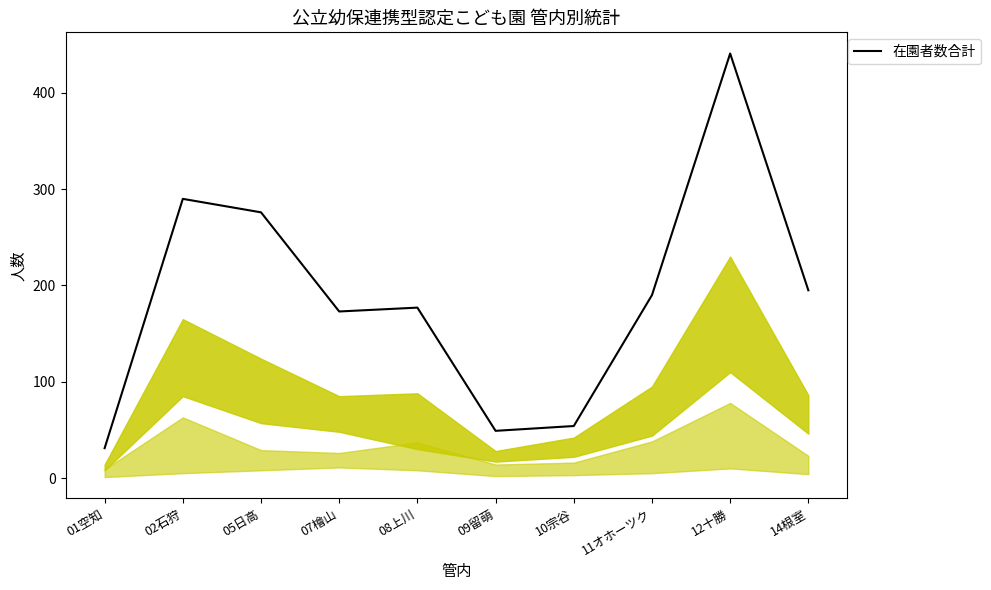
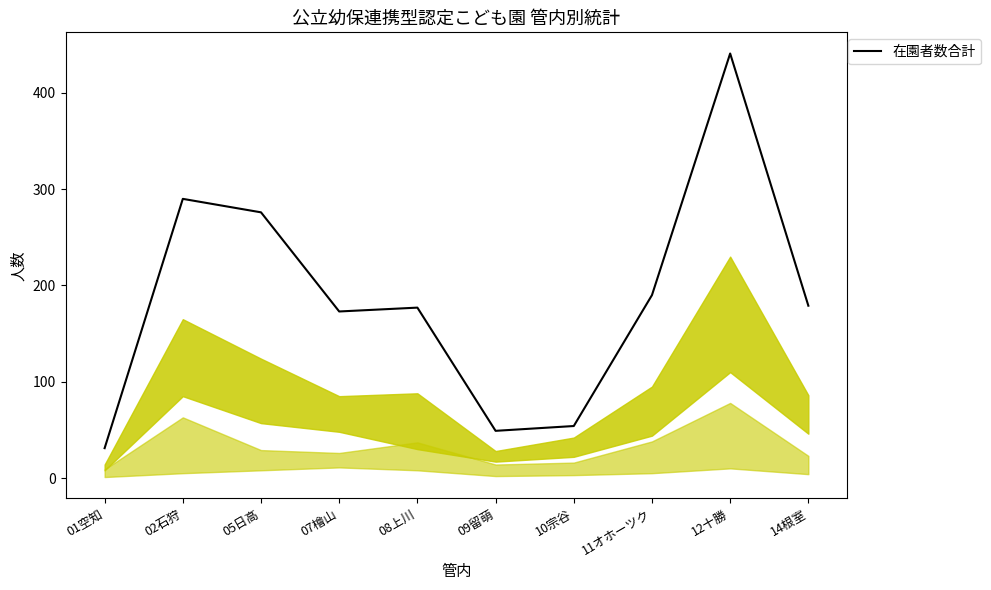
  {
    "在園者数合計": {
      "01空知": 30,
      "02石狩": 290,
      "05日高": 280,
      "07檜山": 170,
      "08上川": 180,
      "09留萌": 50,
      "10宗谷": 50,
      "11オホーツク": 190,
      "12十勝": 440,
-     "14根室": 200
+     "14根室": 180
    }
  }
